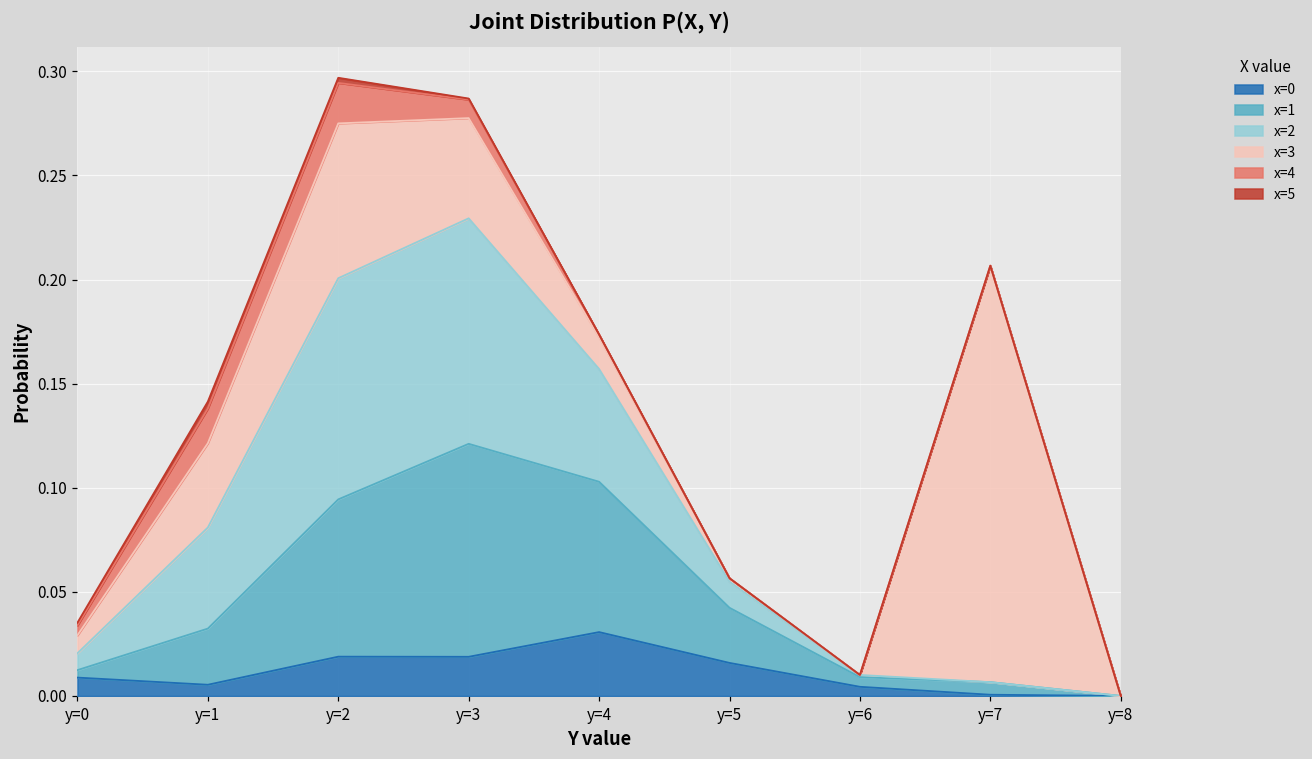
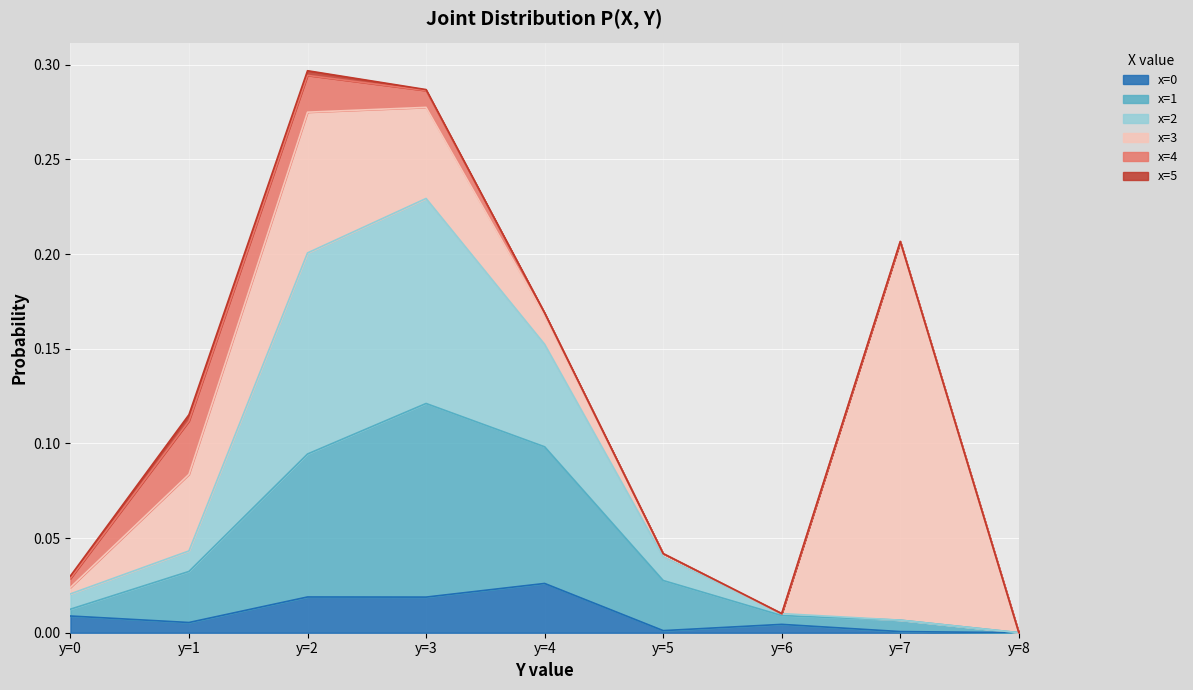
  {
    "x=0": {
      "y=0": 0.009,
      "y=1": 0.005,
      "y=2": 0.019,
      "y=3": 0.019,
-     "y=4": 0.031,
-     "y=5": 0.016,
+     "y=4": 0.026,
+     "y=5": 0.001,
      "y=6": 0.004,
      "y=7": 0.001
    },
    "x=1": {
      "y=0": 0.004,
      "y=1": 0.027,
      "y=2": 0.076,
      "y=3": 0.102,
      "y=4": 0.072,
      "y=5": 0.026
    },
    "x=2": {
      "y=0": 0.008,
-     "y=1": 0.049,
+     "y=1": 0.011,
      "y=2": 0.106,
      "y=3": 0.108,
      "y=4": 0.054,
      "y=5": 0.013
    },
    "x=3": {
-     "y=0": 0.009,
+     "y=0": 0.003,
      "y=1": 0.040,
      "y=2": 0.074,
      "y=3": 0.048
    },
    "x=4": {
-     "y=1": 0.017,
+     "y=1": 0.028,
      "y=2": 0.019
    },
    "x=5": {
      "y=1": 0.003,
      "y=2": 0.002
    }
  }
